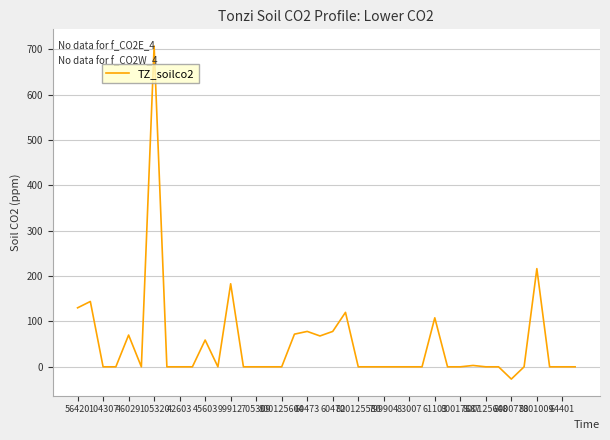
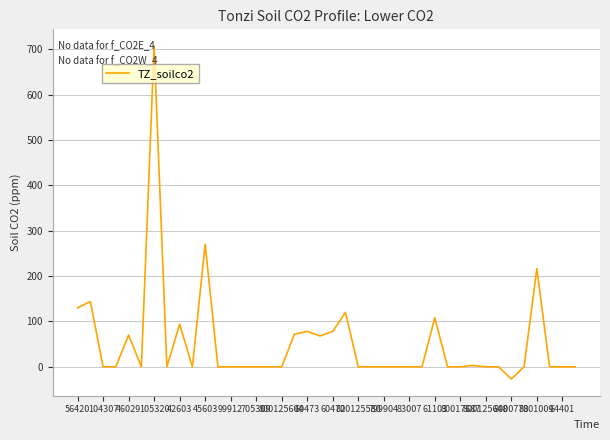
  {
    "56420": 130,
    "104307": 0,
    "46029": 70,
-   "42603": 0,
-   "45603": 60,
-   "99912": 180,
+   "42603": 90,
+   "45603": 270,
+   "99912": 0,
    "83007": 0
  }
